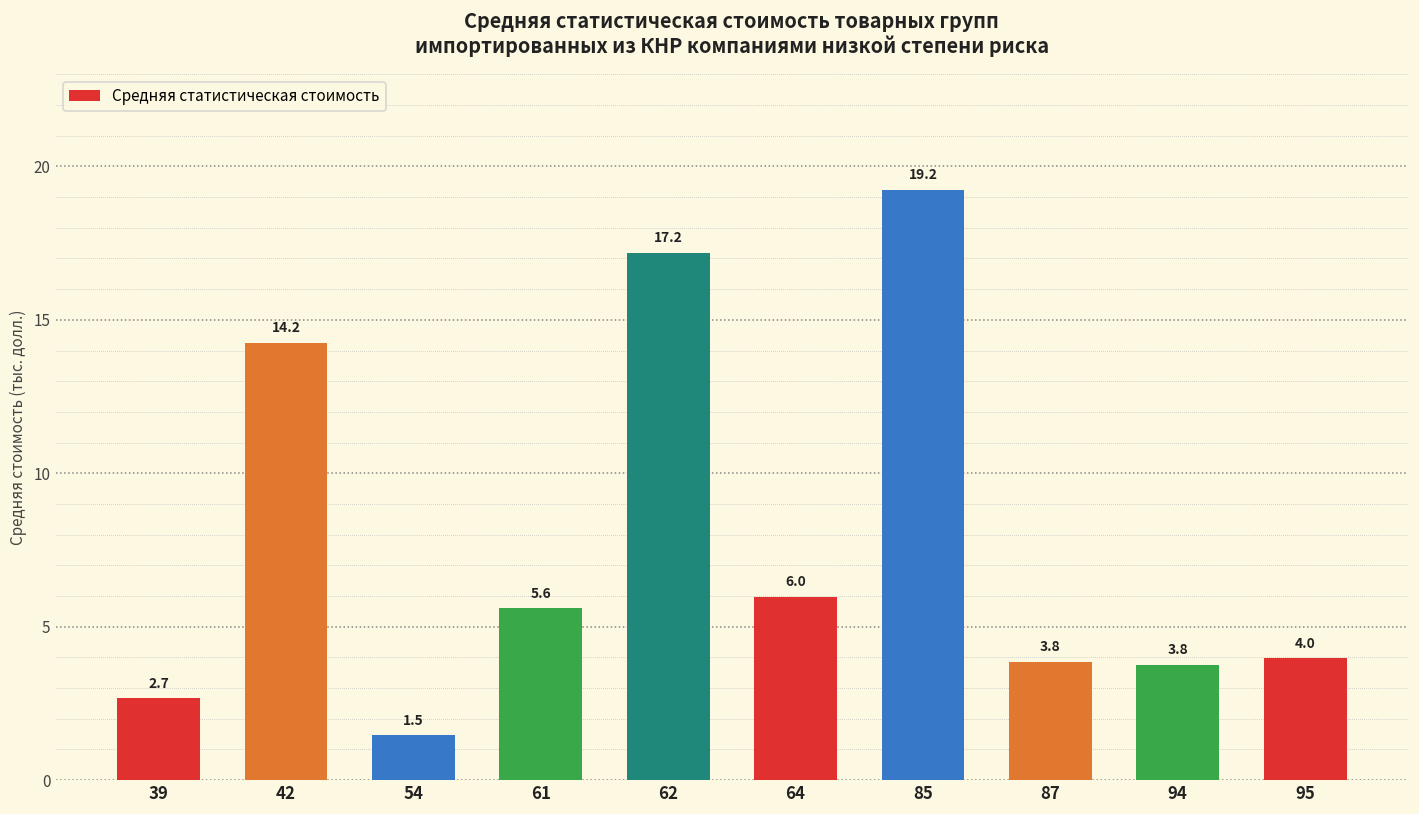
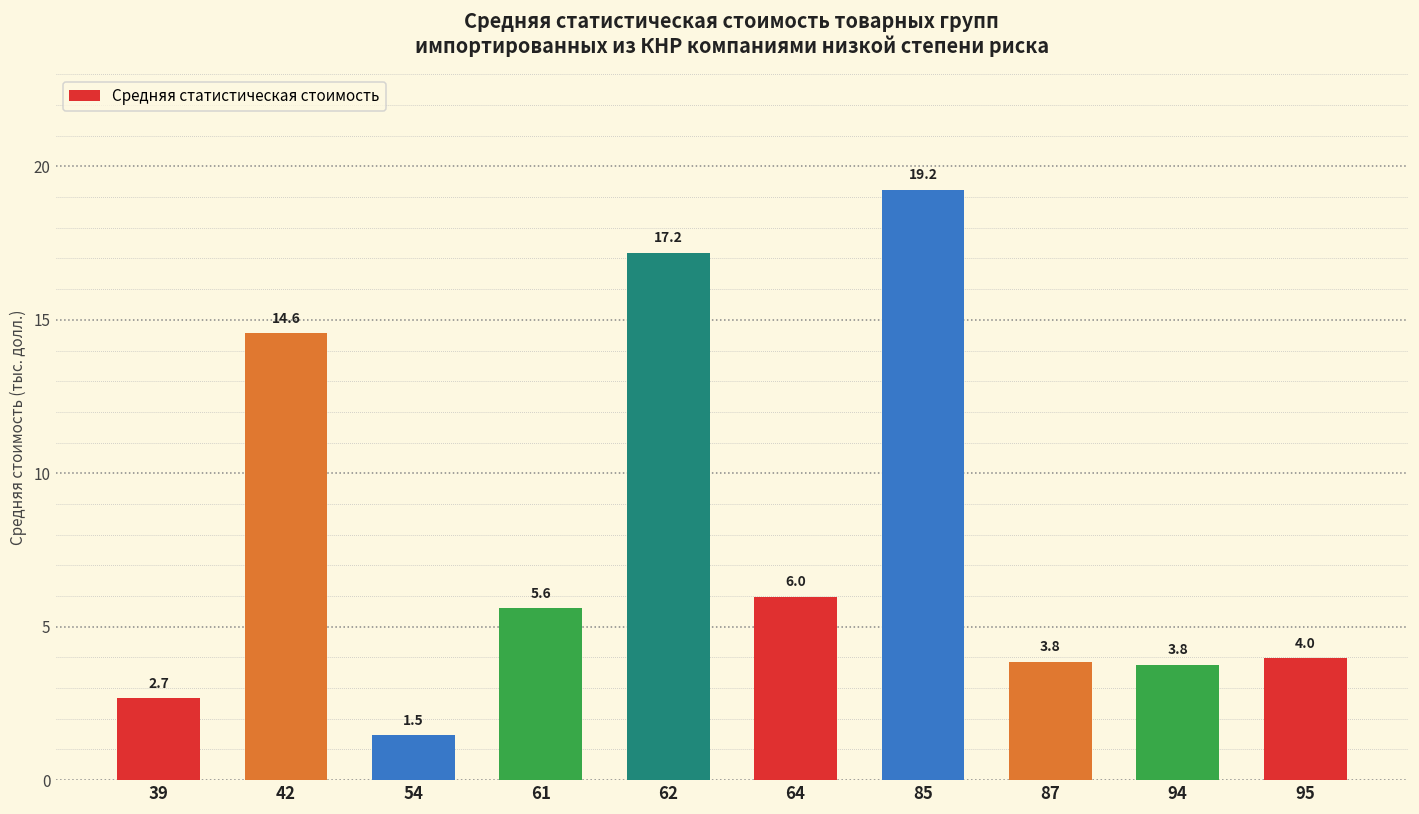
  {
    "39": 2.7,
-   "42": 14.2,
+   "42": 14.6,
    "54": 1.5,
    "61": 5.6,
    "62": 17.2,
    "64": 6.0,
    "85": 19.2,
    "87": 3.8,
    "94": 3.8,
    "95": 4.0
  }
